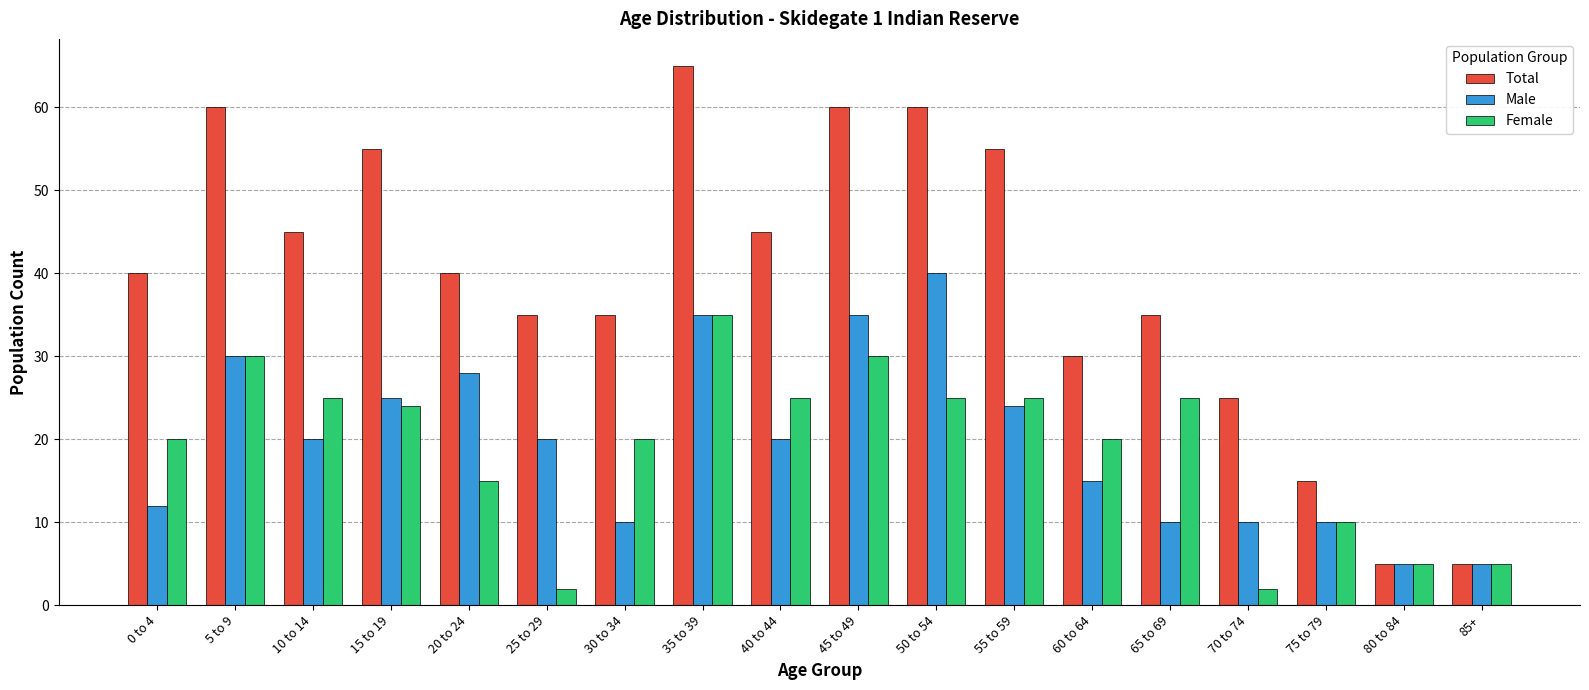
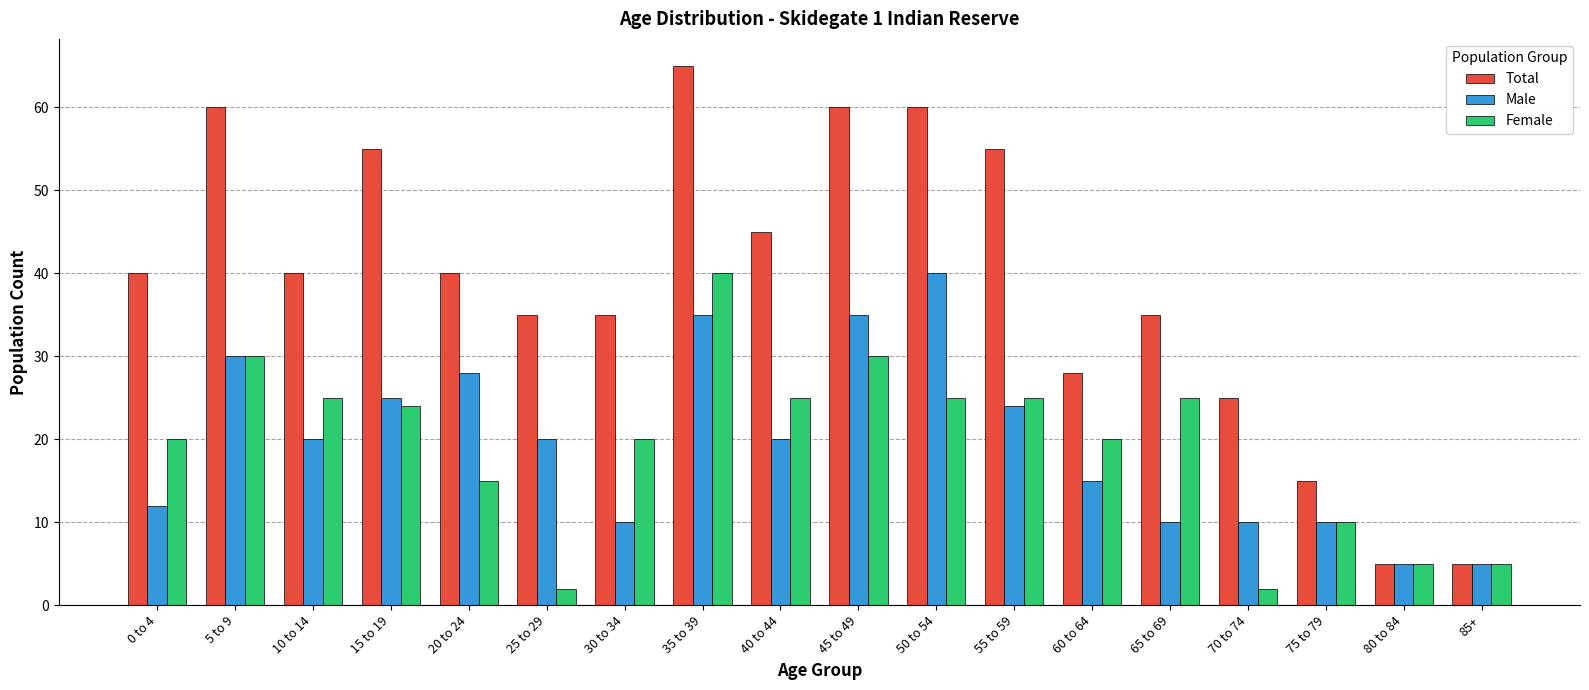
  {
    "Total": {
      "0 to 4": 40,
      "5 to 9": 60,
-     "10 to 14": 45,
+     "10 to 14": 40,
      "15 to 19": 55,
      "20 to 24": 40,
      "25 to 29": 35,
      "30 to 34": 35,
      "35 to 39": 65,
      "40 to 44": 45,
      "45 to 49": 60,
      "50 to 54": 60,
      "55 to 59": 55,
-     "60 to 64": 30,
+     "60 to 64": 28,
      "65 to 69": 35,
      "70 to 74": 25,
      "75 to 79": 15,
      "80 to 84": 5,
      "85+": 5
    },
    "Male": {
      "0 to 4": 12,
      "5 to 9": 30,
      "10 to 14": 20,
      "15 to 19": 25,
      "20 to 24": 28,
      "25 to 29": 20,
      "30 to 34": 10,
      "35 to 39": 35,
      "40 to 44": 20,
      "45 to 49": 35,
      "50 to 54": 40,
      "55 to 59": 24,
      "60 to 64": 15,
      "65 to 69": 10,
      "70 to 74": 10,
      "75 to 79": 10,
      "80 to 84": 5,
      "85+": 5
    },
    "Female": {
      "0 to 4": 20,
      "5 to 9": 30,
      "10 to 14": 25,
      "15 to 19": 24,
      "20 to 24": 15,
      "25 to 29": 2,
      "30 to 34": 20,
-     "35 to 39": 35,
+     "35 to 39": 40,
      "40 to 44": 25,
      "45 to 49": 30,
      "50 to 54": 25,
      "55 to 59": 25,
      "60 to 64": 20,
      "65 to 69": 25,
      "70 to 74": 2,
      "75 to 79": 10,
      "80 to 84": 5,
      "85+": 5
    }
  }
